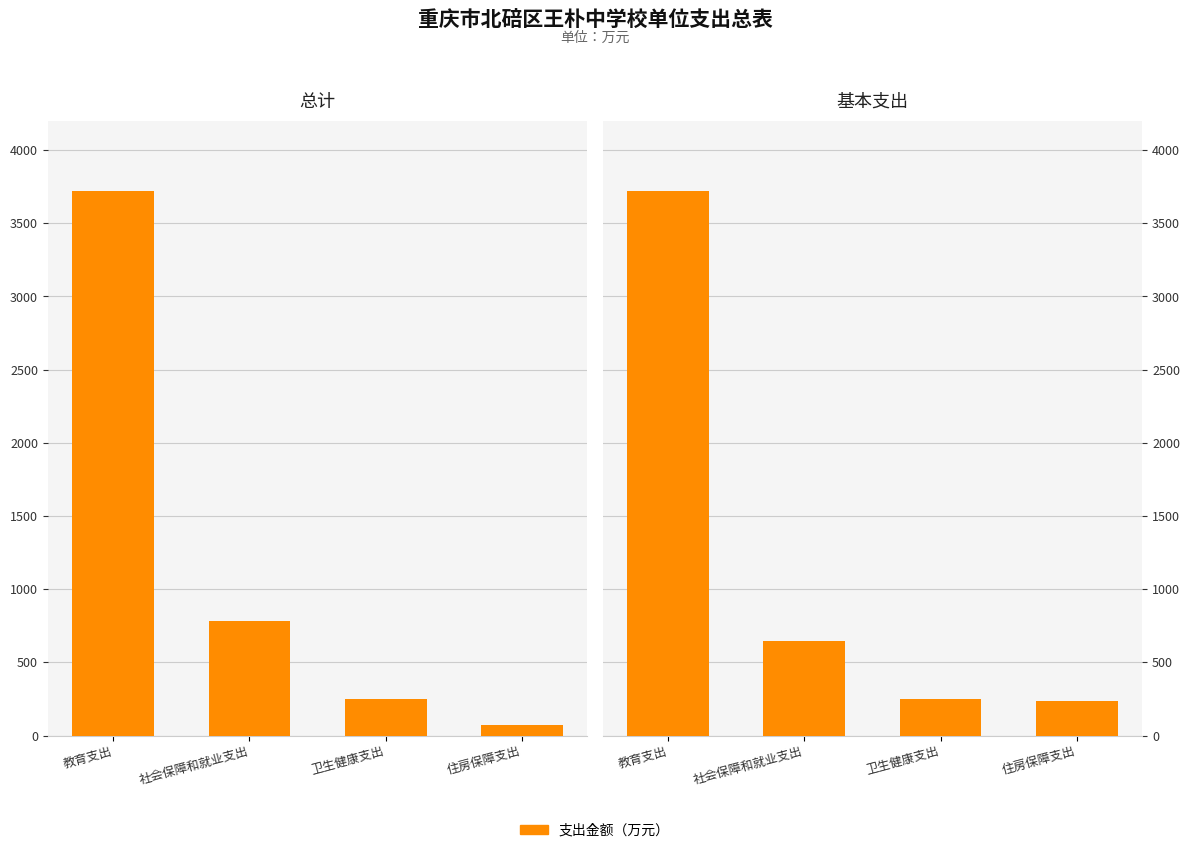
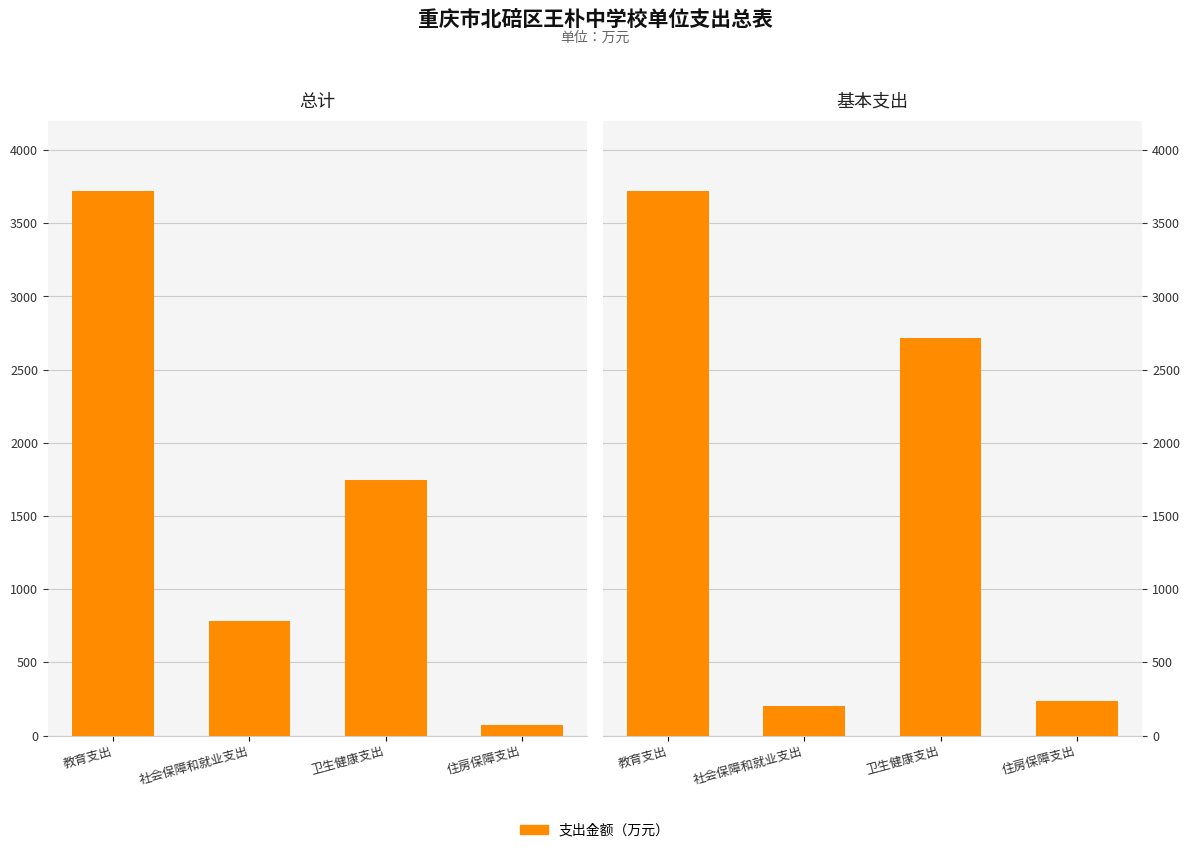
  {
    "总计": {
      "教育支出": 3720,
      "社会保障和就业支出": 780,
-     "卫生健康支出": 250,
+     "卫生健康支出": 1750,
      "住房保障支出": 70
    },
    "基本支出": {
      "教育支出": 3720,
-     "社会保障和就业支出": 650,
-     "卫生健康支出": 250,
+     "社会保障和就业支出": 200,
+     "卫生健康支出": 2710,
      "住房保障支出": 230
    }
  }
